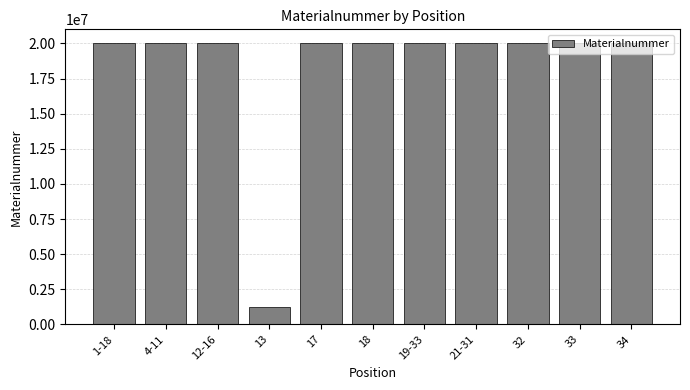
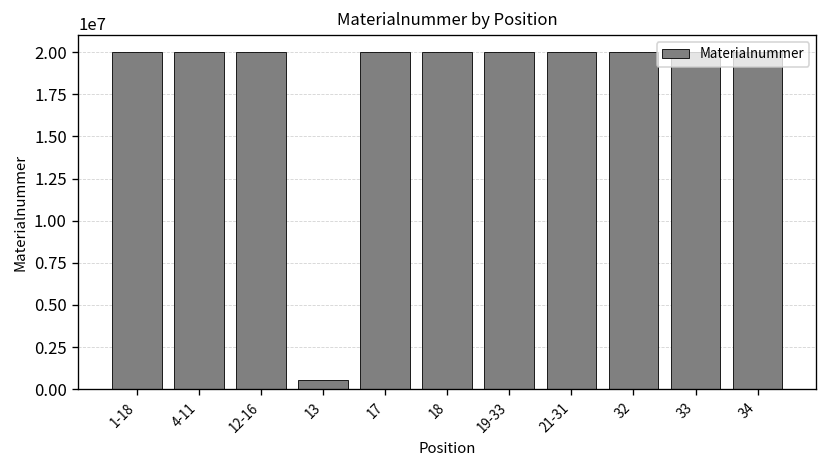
  {
    "1-18": 20000000,
    "4-11": 20000000,
    "12-16": 20000000,
-   "13": 1200000,
+   "13": 500000,
    "17": 20000000,
    "18": 20000000,
    "19-33": 20000000,
    "21-31": 20000000,
    "32": 20000000
  }
